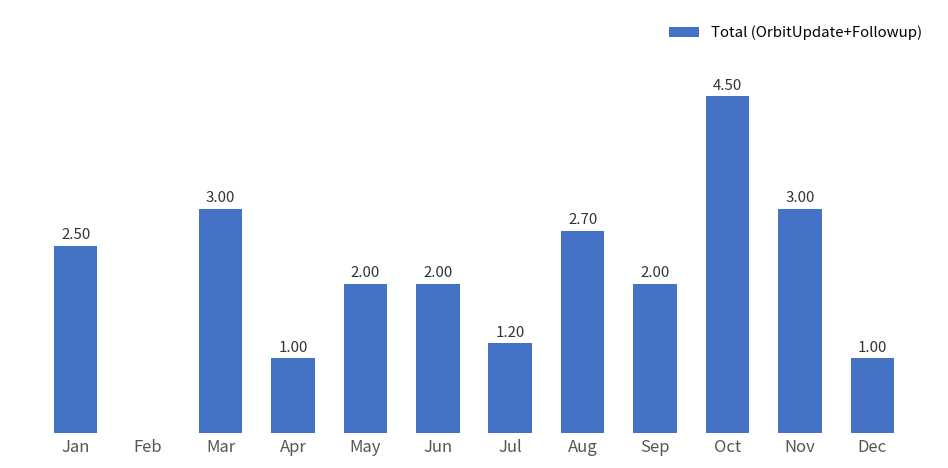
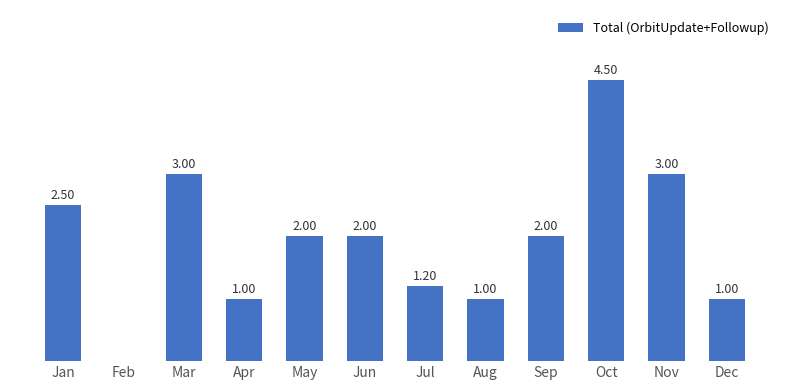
  {
    "Jan": 2.50,
    "Mar": 3.00,
    "Apr": 1.00,
    "May": 2.00,
    "Jun": 2.00,
    "Jul": 1.20,
-   "Aug": 2.70,
+   "Aug": 1.00,
    "Sep": 2.00,
    "Oct": 4.50,
    "Nov": 3.00,
    "Dec": 1.00
  }
